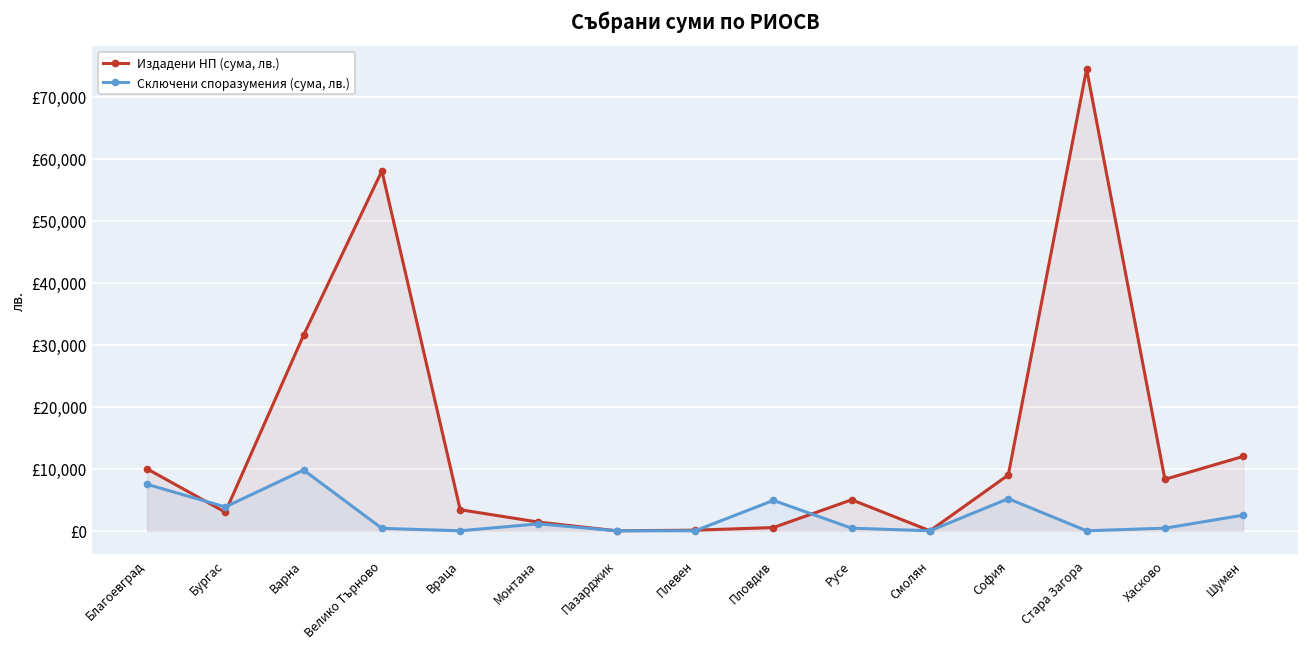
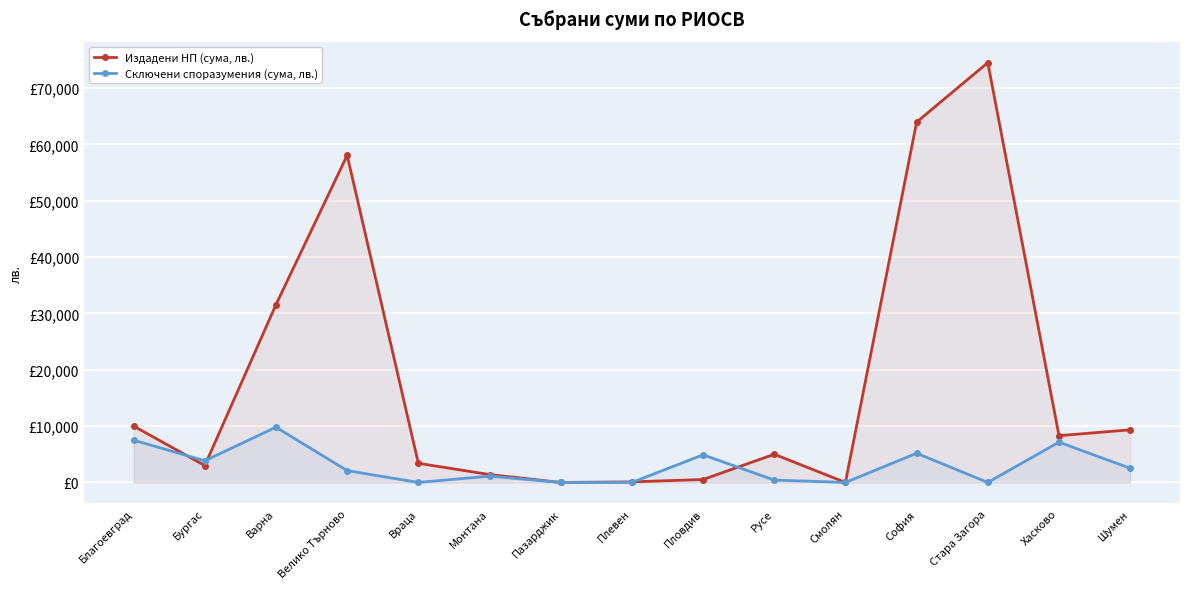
  {
    "Издадени НП (сума, лв.)": {
      "Благоевград": "£10,000",
      "Бургас": "£3,000",
      "Варна": "£32,000",
      "Велико Търново": "£58,000",
      "Враца": "£3,000",
      "Пловдив": "£1,000",
      "Русе": "£5,000",
-     "София": "£9,000",
+     "София": "£64,000",
      "Стара Загора": "£75,000",
      "Хасково": "£8,000",
-     "Шумен": "£12,000"
+     "Шумен": "£9,000"
    },
    "Сключени споразумения (сума, лв.)": {
      "Благоевград": "£8,000",
      "Бургас": "£4,000",
      "Варна": "£10,000",
-     "Велико Търново": "£0",
+     "Велико Търново": "£2,000",
      "Враца": "£0",
      "Пловдив": "£5,000",
      "Русе": "£0",
      "София": "£5,000",
      "Стара Загора": "£0",
-     "Хасково": "£0",
+     "Хасково": "£7,000",
      "Шумен": "£3,000"
    }
  }
